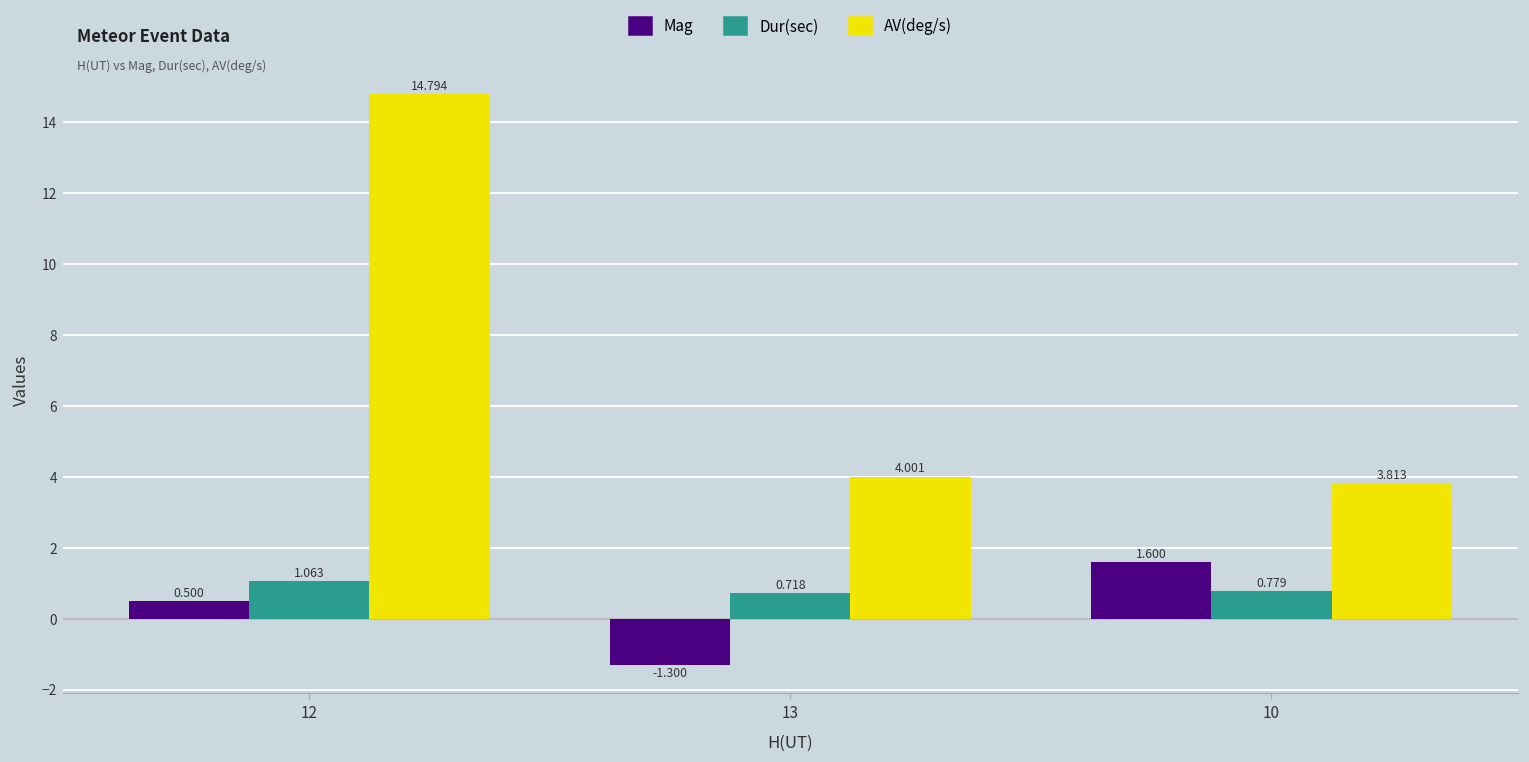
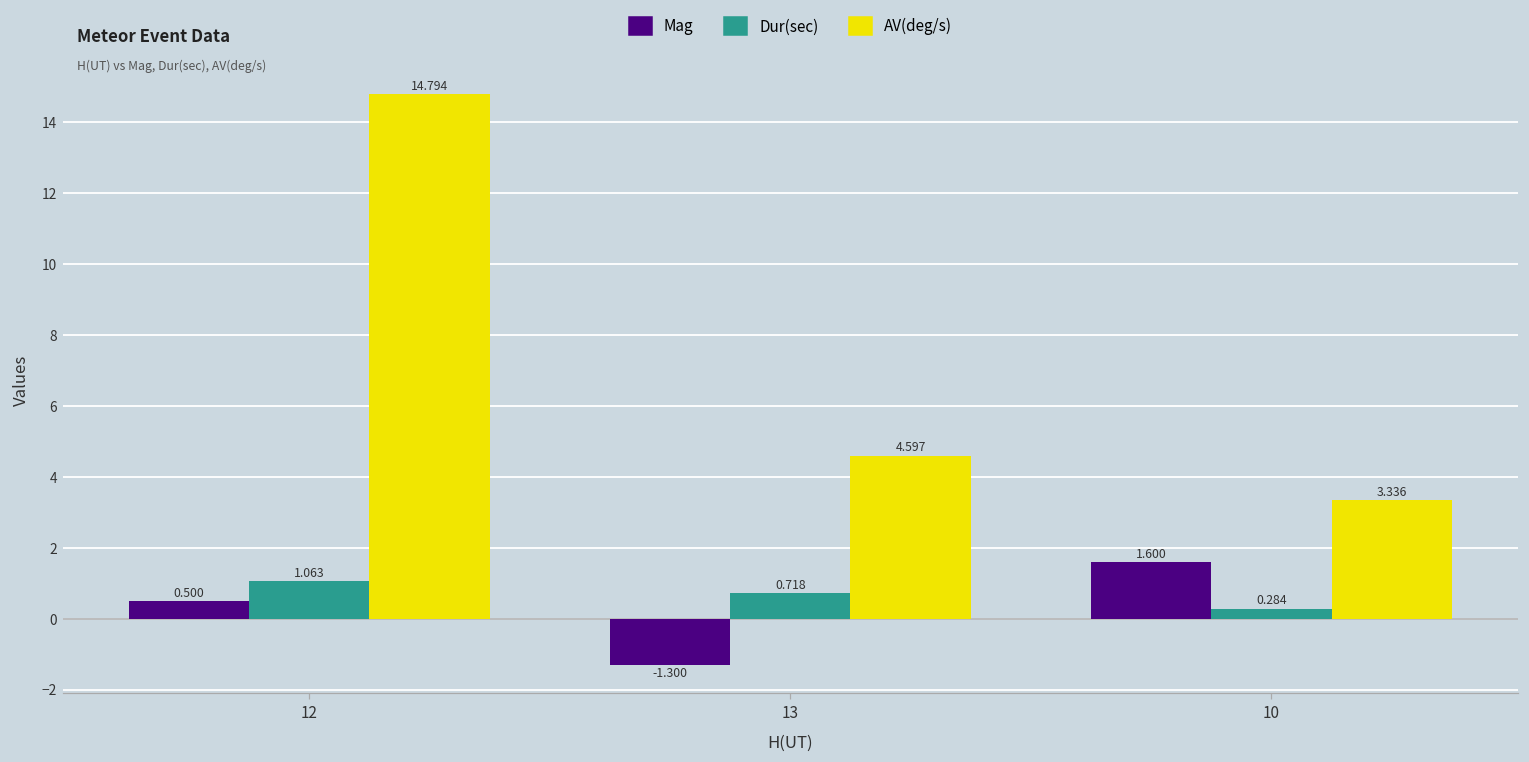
  {
    "Mag": {
      "12": 0.500,
      "13": -1.300,
      "10": 1.600
    },
    "Dur(sec)": {
      "12": 1.063,
      "13": 0.718,
-     "10": 0.779
+     "10": 0.284
    },
    "AV(deg/s)": {
      "12": 14.794,
-     "13": 4.001,
-     "10": 3.813
+     "13": 4.597,
+     "10": 3.336
    }
  }
